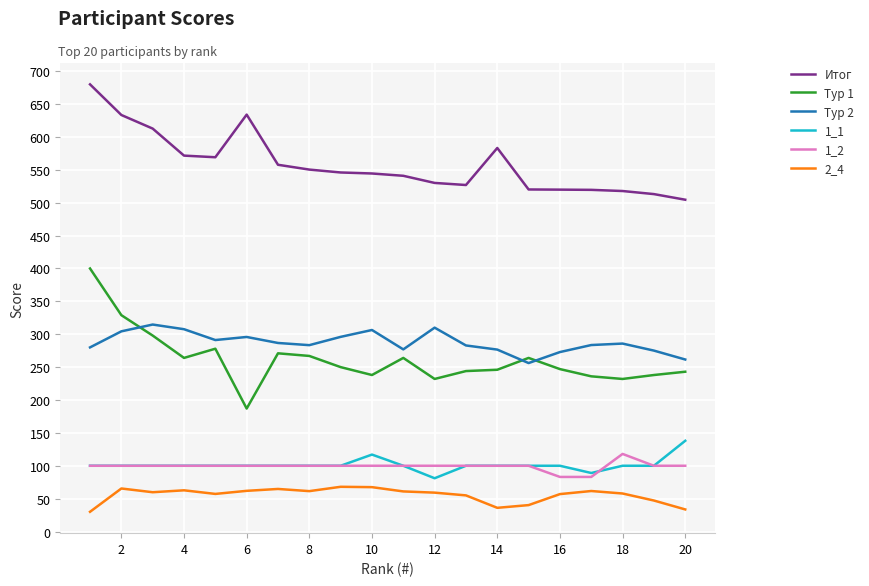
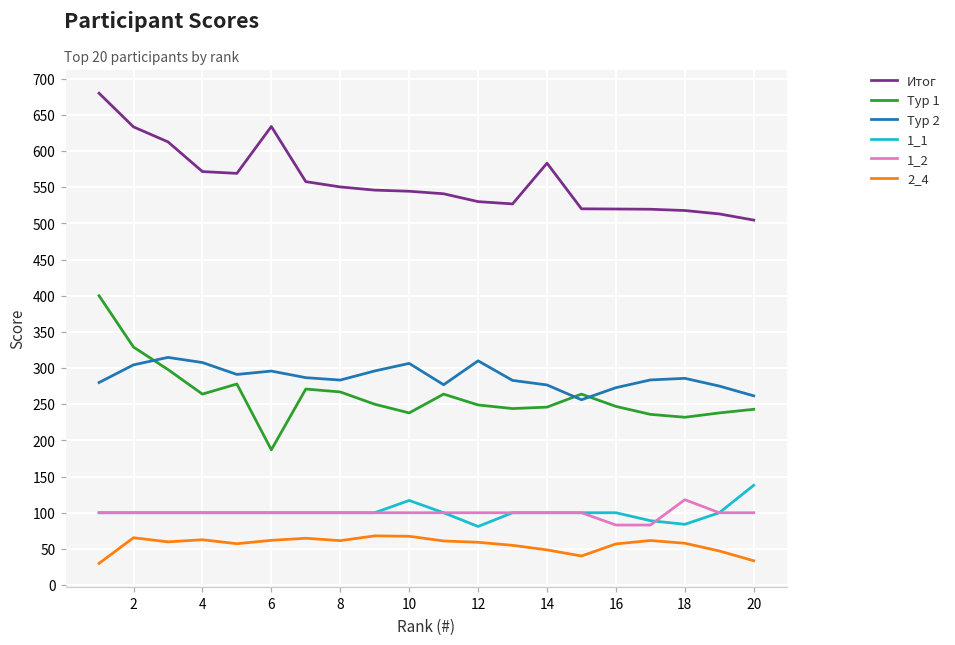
  {
    "Итог": {
      "2": 630,
      "4": 570,
      "6": 630,
      "8": 550,
      "10": 540,
      "12": 530,
      "14": 580,
      "16": 520,
      "18": 520,
      "20": 500
    },
    "Тур 1": {
      "2": 330,
      "4": 260,
      "6": 190,
      "8": 270,
      "10": 240,
-     "12": 230,
+     "12": 250,
      "14": 250,
      "16": 250,
      "18": 230,
      "20": 240
    },
    "Тур 2": {
      "2": 300,
      "4": 310,
      "6": 300,
      "8": 280,
      "10": 310,
      "12": 310,
      "14": 280,
      "16": 270,
      "18": 290,
      "20": 260
    },
    "1_1": {
      "10": 120,
      "12": 80,
      "16": 100,
-     "18": 100,
+     "18": 80,
      "20": 140
    },
    "1_2": {
      "10": 100,
      "12": 100,
      "16": 80,
      "18": 120,
      "20": 100
    },
    "2_4": {
      "2": 70,
      "4": 60,
      "6": 60,
      "8": 60,
      "10": 70,
      "12": 60,
-     "14": 40,
+     "14": 50,
      "16": 60,
      "18": 60,
      "20": 30
    }
  }
